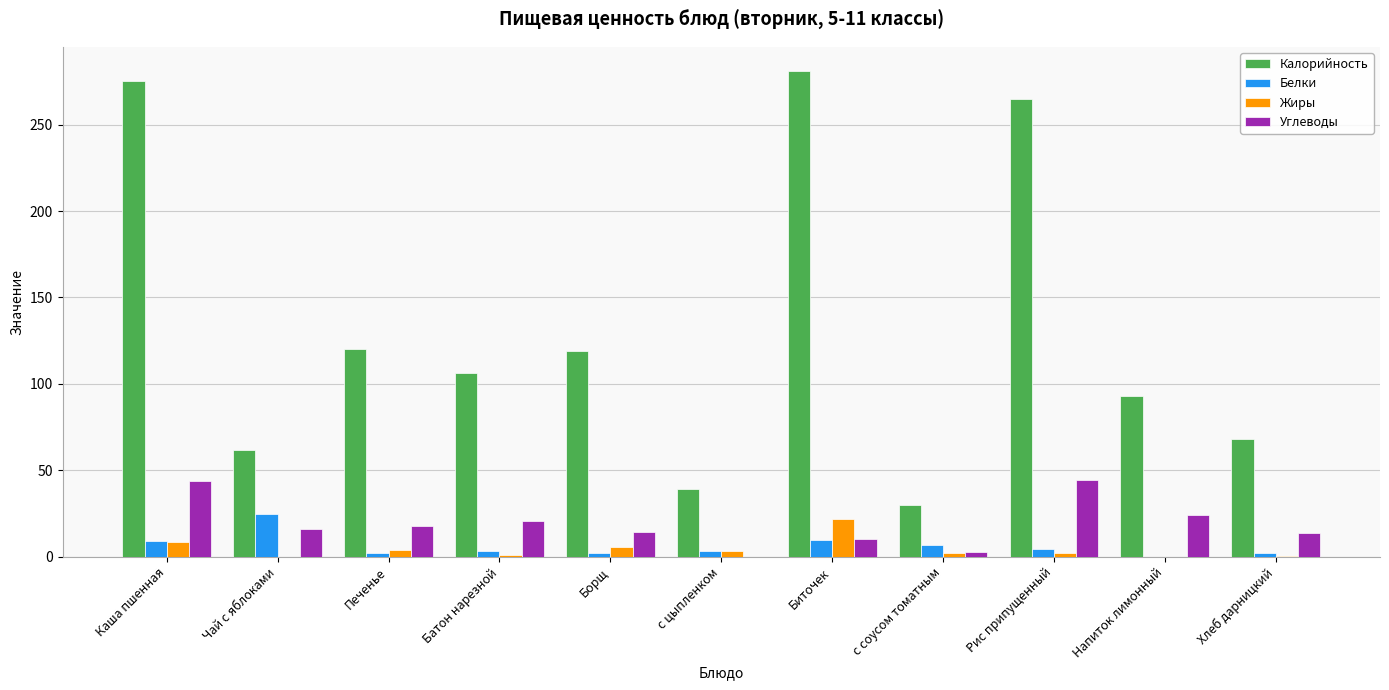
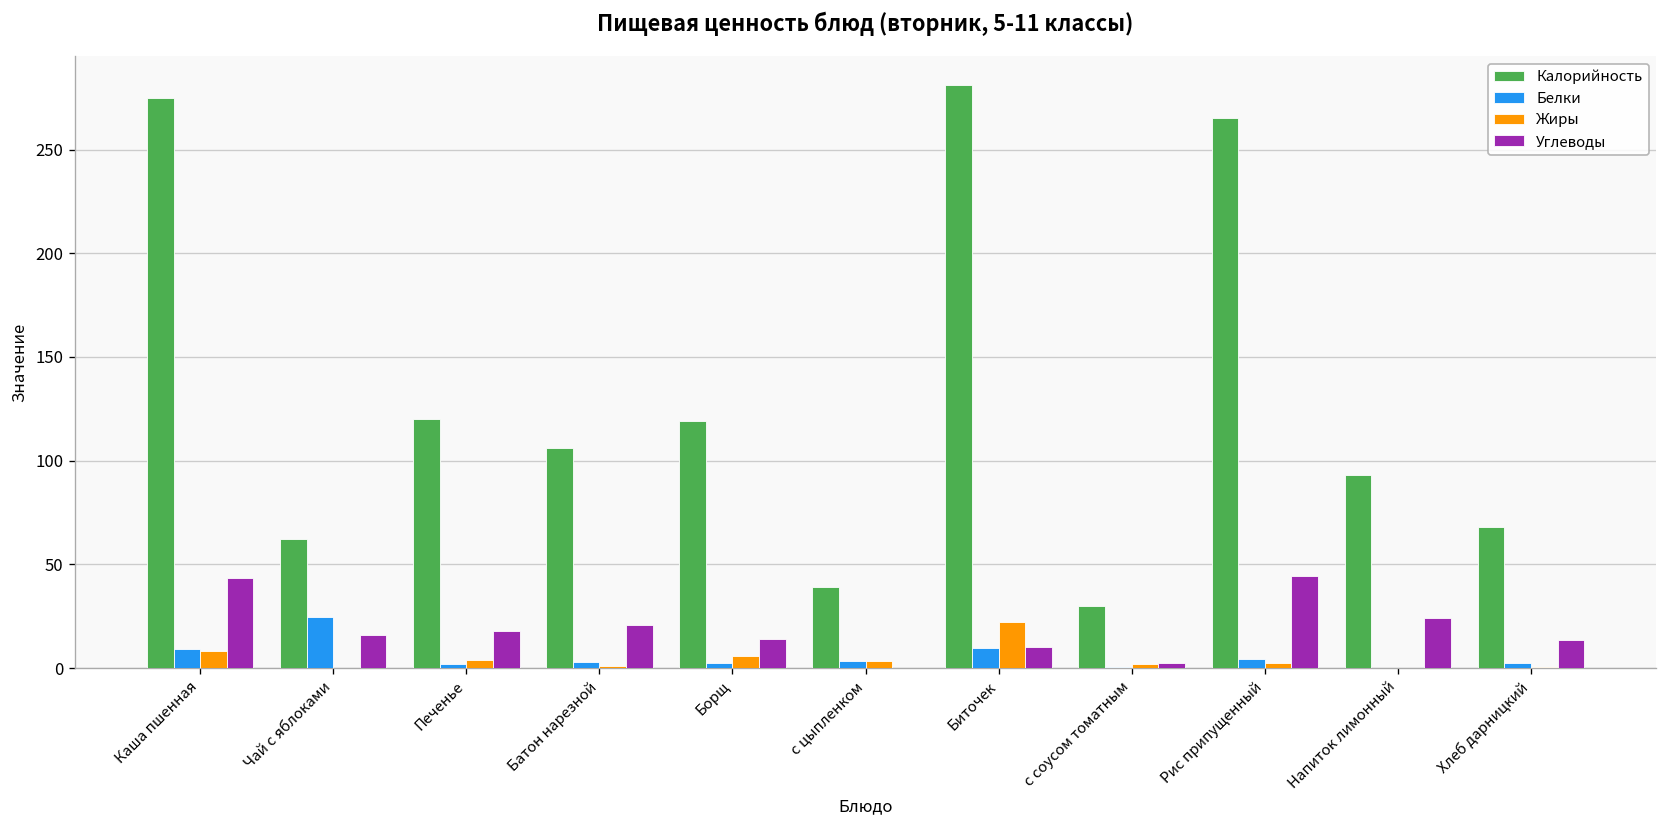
  {
    "Калорийность": {
      "Каша пшенная": 275,
      "Чай с яблоками": 62,
      "Печенье": 120,
      "Батон нарезной": 106,
      "Борщ": 119,
      "с цыпленком": 39,
      "Биточек": 281,
      "с соусом томатным": 30,
      "Рис припущенный": 265,
      "Напиток лимонный": 93,
      "Хлеб дарницкий": 68
    },
    "Белки": {
      "Каша пшенная": 9,
      "Чай с яблоками": 24,
      "Печенье": 2,
      "Батон нарезной": 3,
      "Борщ": 2,
      "с цыпленком": 3,
      "Биточек": 10,
-     "с соусом томатным": 7,
+     "с соусом томатным": 0,
      "Рис припущенный": 4,
      "Хлеб дарницкий": 2
    },
    "Жиры": {
      "Каша пшенная": 8,
      "Печенье": 4,
      "Борщ": 6,
      "с цыпленком": 3,
      "Биточек": 22,
      "с соусом томатным": 2,
      "Рис припущенный": 2,
      "Напиток лимонный": 0
    },
    "Углеводы": {
      "Каша пшенная": 44,
      "Чай с яблоками": 16,
      "Печенье": 18,
      "Батон нарезной": 21,
      "Борщ": 14,
      "с цыпленком": 0,
      "Биточек": 10,
      "с соусом томатным": 2,
      "Рис припущенный": 44,
      "Напиток лимонный": 24,
      "Хлеб дарницкий": 14
    }
  }
